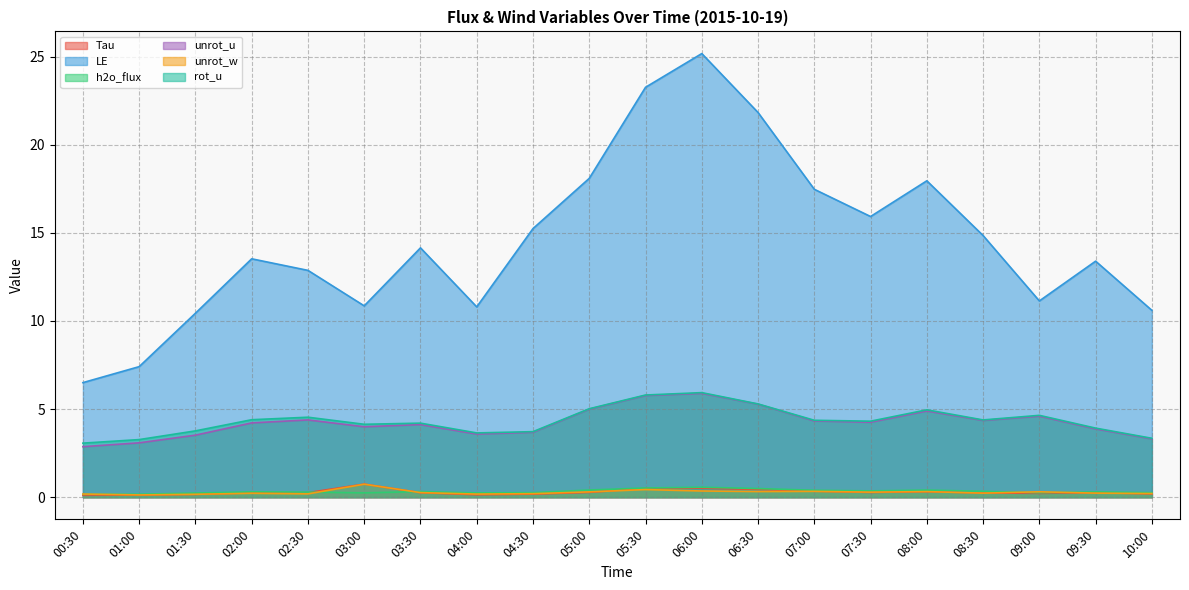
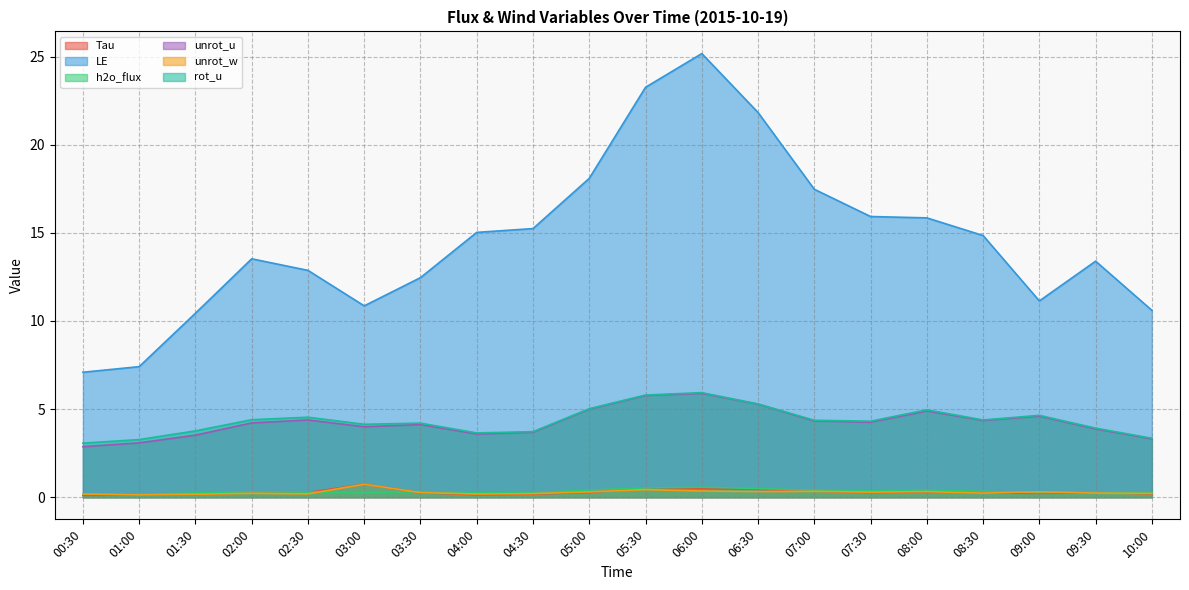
  {
    "LE": {
-     "00:30": 6.5,
+     "00:30": 7.1,
      "01:00": 7.4,
      "01:30": 10.4,
      "02:00": 13.5,
      "02:30": 12.9,
      "03:00": 10.9,
-     "03:30": 14.1,
-     "04:00": 10.8,
+     "03:30": 12.5,
+     "04:00": 15.0,
      "04:30": 15.2,
      "05:00": 18.1,
      "05:30": 23.3,
      "06:00": 25.2,
      "06:30": 21.8,
      "07:00": 17.5,
      "07:30": 15.9,
-     "08:00": 17.9,
+     "08:00": 15.8,
      "08:30": 14.8,
      "09:00": 11.1,
      "09:30": 13.4,
      "10:00": 10.6
    },
    "unrot_u": {
      "00:30": 2.9,
      "01:00": 3.1,
      "01:30": 3.5,
      "02:00": 4.2,
      "02:30": 4.4
    },
    "unrot_w": {
      "06:00": 0.4
    }
  }
